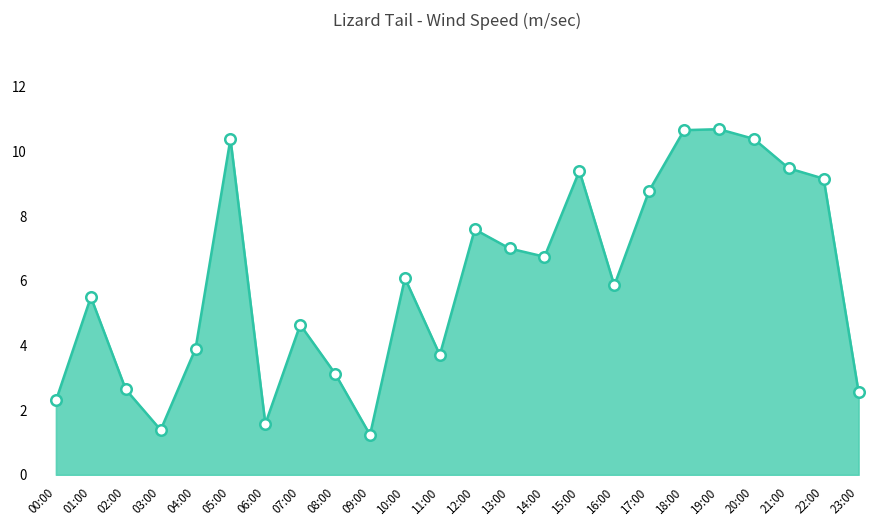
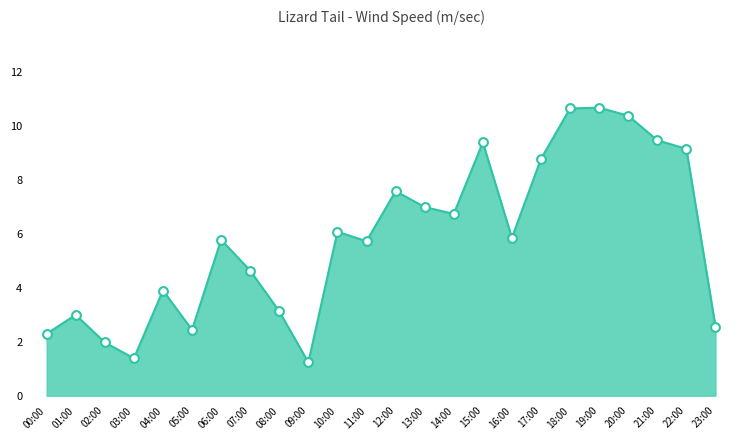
  {
    "00:00": 2.3,
-   "01:00": 5.5,
-   "02:00": 2.6,
+   "01:00": 3.0,
+   "02:00": 2.0,
    "03:00": 1.4,
    "04:00": 3.9,
-   "05:00": 10.4,
-   "06:00": 1.6,
+   "05:00": 2.4,
+   "06:00": 5.8,
    "07:00": 4.6,
    "08:00": 3.1,
    "09:00": 1.2,
    "10:00": 6.1,
-   "11:00": 3.7,
+   "11:00": 5.7,
    "12:00": 7.6,
    "13:00": 7.0,
    "14:00": 6.7,
    "15:00": 9.4,
    "16:00": 5.9,
    "17:00": 8.8,
    "18:00": 10.7,
    "19:00": 10.7,
    "20:00": 10.4,
    "21:00": 9.5,
    "22:00": 9.2,
    "23:00": 2.6
  }
